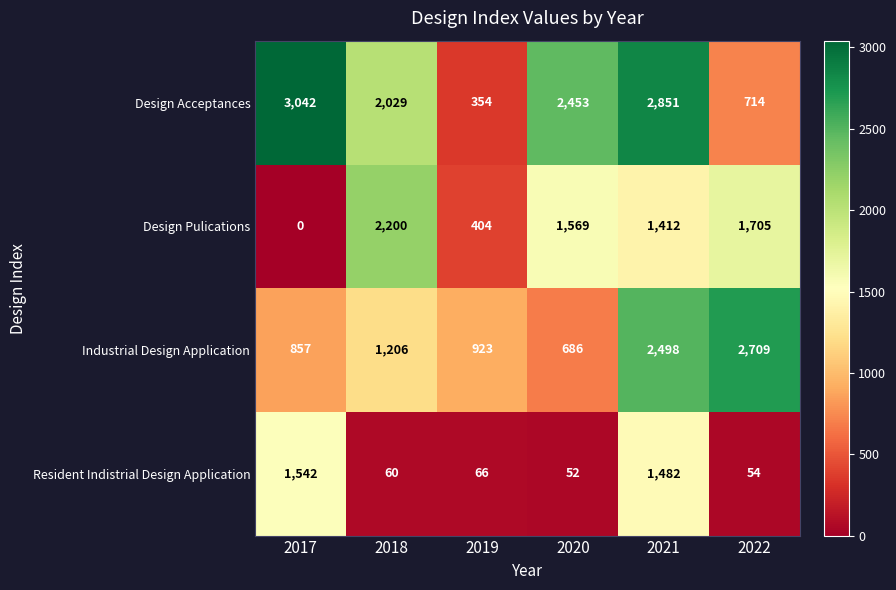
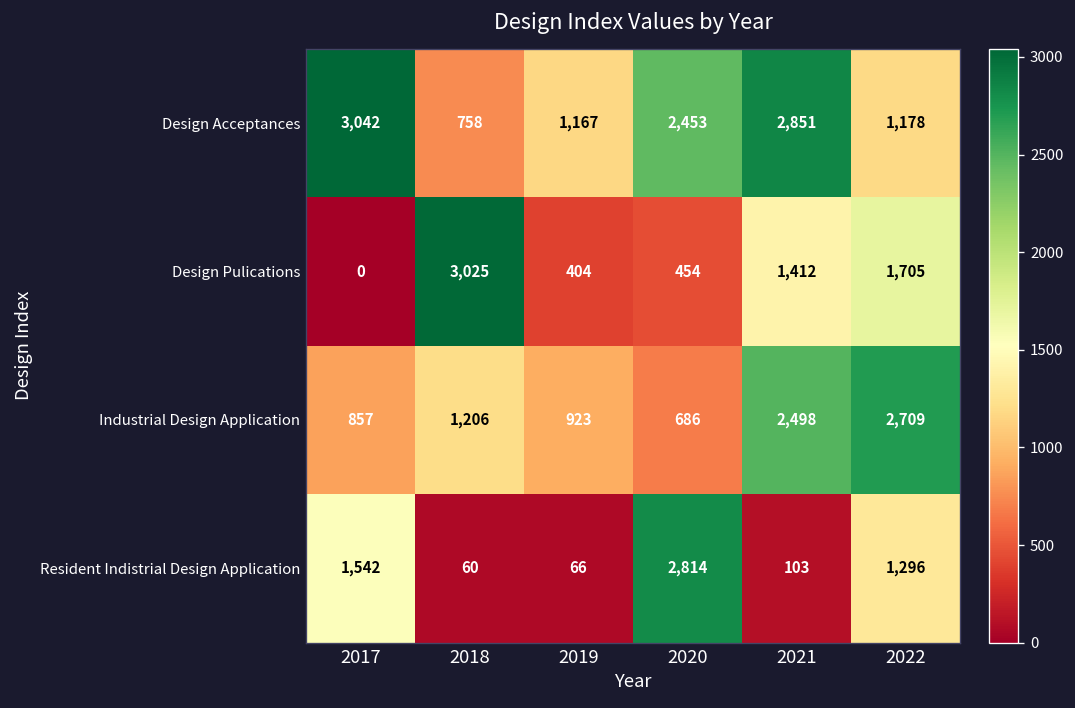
  {
    "Design Acceptances": {
      "2017": "3,042",
-     "2018": "2,029",
-     "2019": "354",
+     "2018": "758",
+     "2019": "1,167",
      "2020": "2,453",
      "2021": "2,851",
-     "2022": "714"
+     "2022": "1,178"
    },
    "Design Pulications": {
      "2017": "0",
-     "2018": "2,200",
+     "2018": "3,025",
      "2019": "404",
-     "2020": "1,569",
+     "2020": "454",
      "2021": "1,412",
      "2022": "1,705"
    },
    "Industrial Design Application": {
      "2017": "857",
      "2018": "1,206",
      "2019": "923",
      "2020": "686",
      "2021": "2,498",
      "2022": "2,709"
    },
    "Resident Indistrial Design Application": {
      "2017": "1,542",
      "2018": "60",
      "2019": "66",
-     "2020": "52",
-     "2021": "1,482",
-     "2022": "54"
+     "2020": "2,814",
+     "2021": "103",
+     "2022": "1,296"
    }
  }
